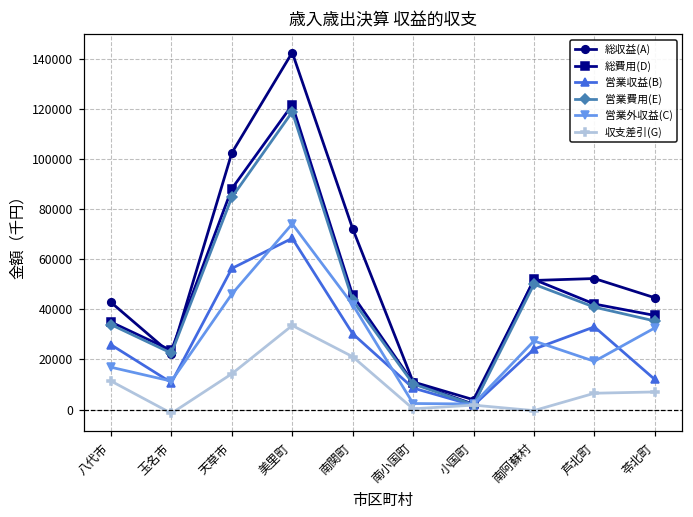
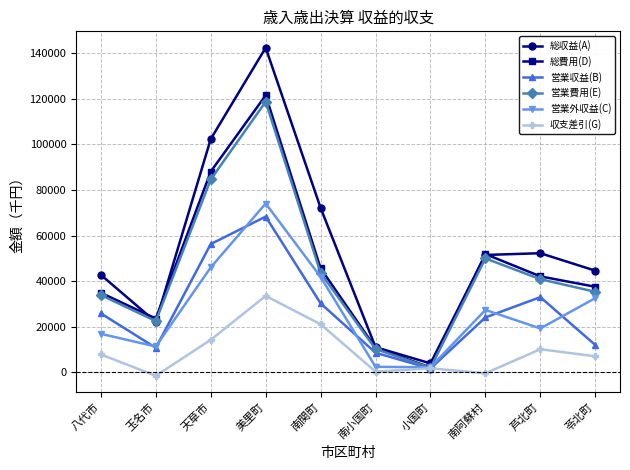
  {
    "収支差引(G)": {
-     "八代市": 11000,
+     "八代市": 8000,
      "玉名市": -1000,
      "天草市": 14000,
      "美里町": 34000,
      "南関町": 21000,
      "南小国町": 0,
      "南阿蘇村": 0,
-     "芦北町": 7000,
+     "芦北町": 10000,
      "苓北町": 7000
    }
  }
